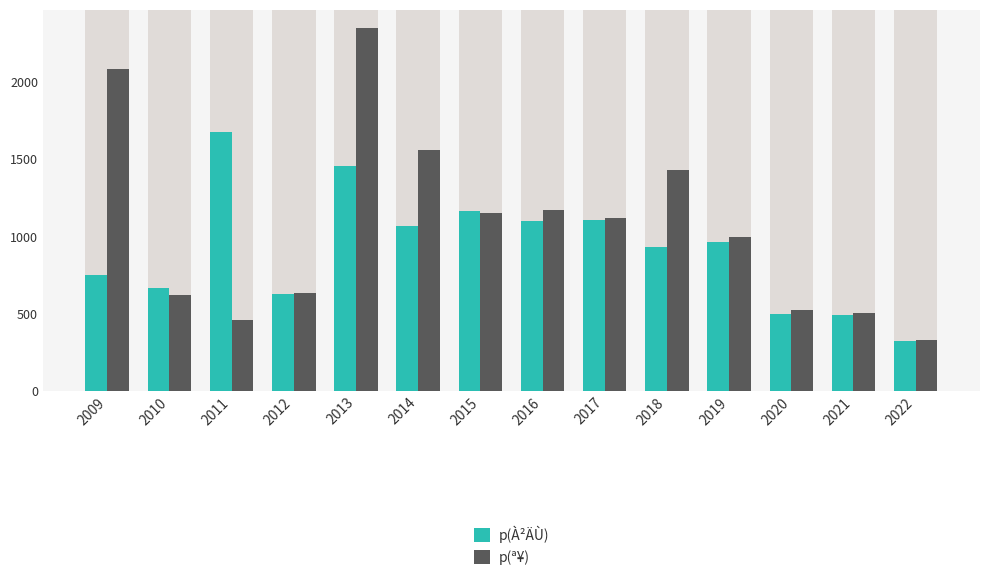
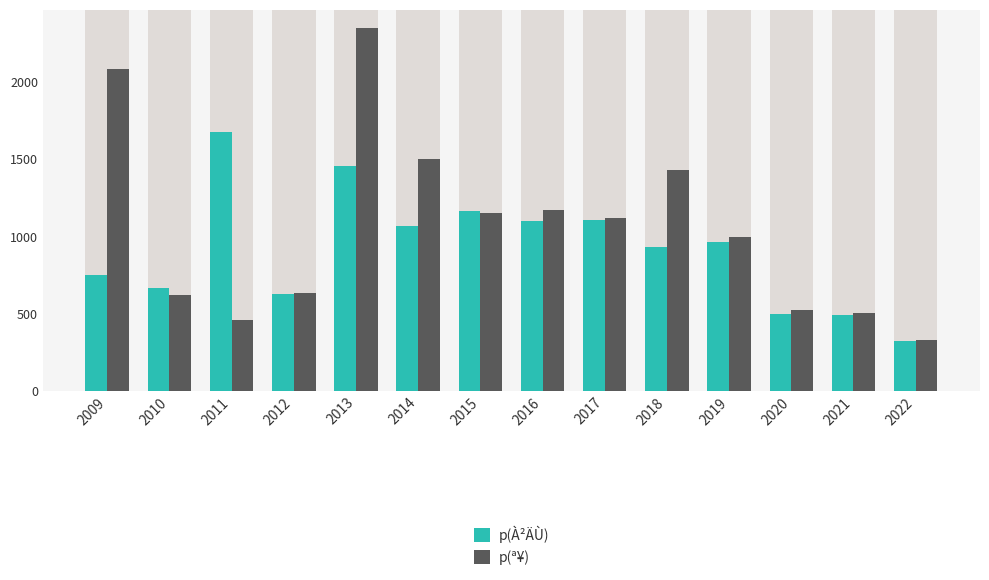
  {
    "p(ª¥)": {
-     "2014": 1560
+     "2014": 1500
    }
  }
